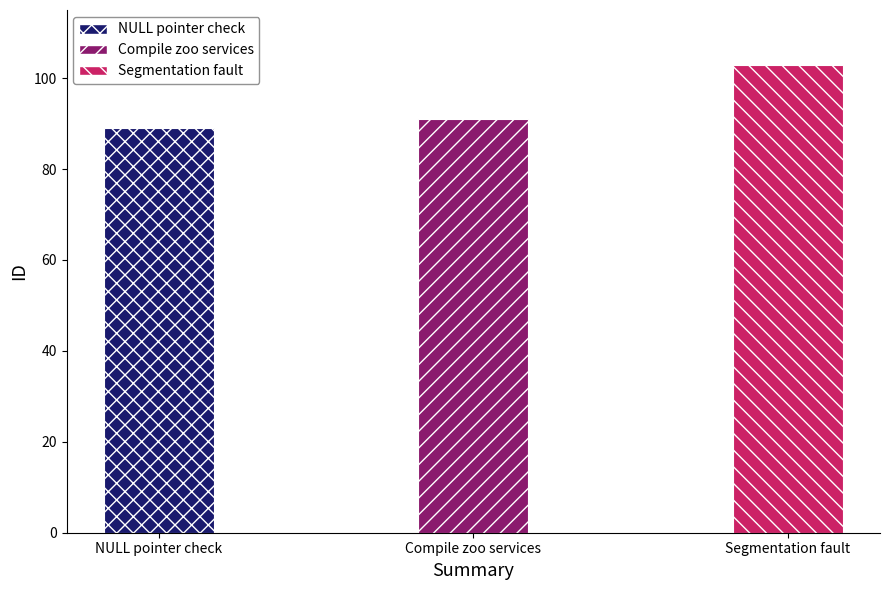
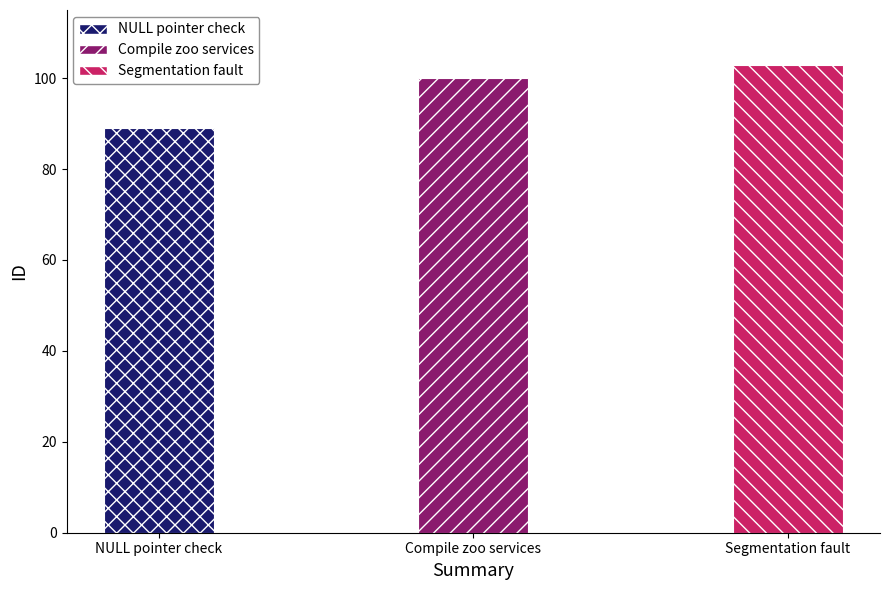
  {
    "NULL pointer check": 89,
-   "Compile zoo services": 91,
+   "Compile zoo services": 100,
    "Segmentation fault": 103
  }
